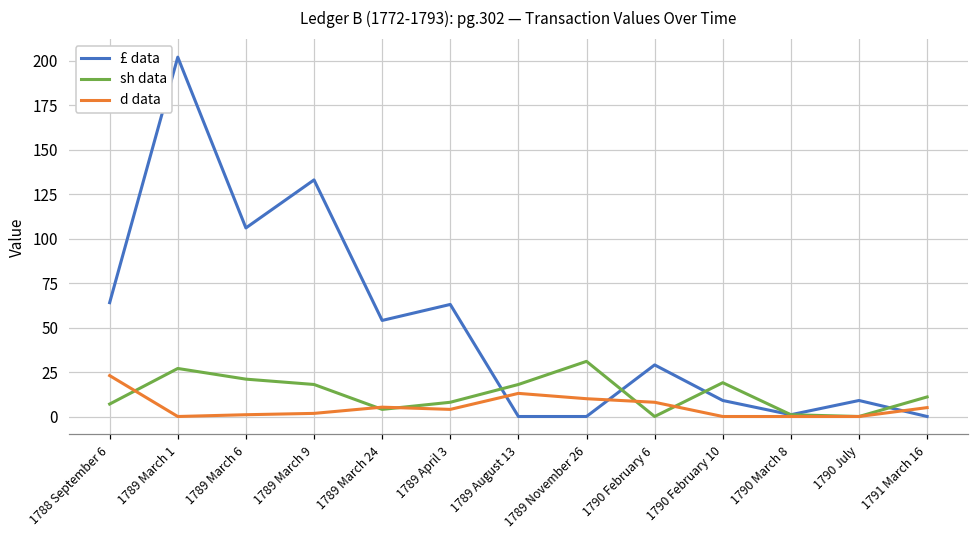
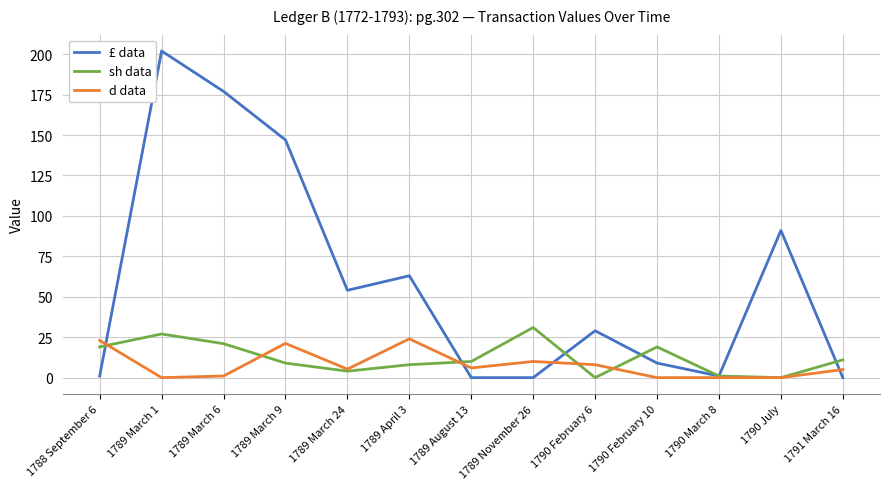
  {
    "£ data": {
-     "1788 September 6": 64,
+     "1788 September 6": 1,
      "1789 March 1": 202,
-     "1789 March 6": 106,
-     "1789 March 9": 133,
+     "1789 March 6": 177,
+     "1789 March 9": 147,
      "1789 March 24": 54,
      "1789 April 3": 63,
      "1789 August 13": 0,
      "1789 November 26": 0,
      "1790 February 6": 29,
      "1790 February 10": 9,
-     "1790 July": 9,
+     "1790 July": 91,
      "1791 March 16": 0
    },
    "sh data": {
-     "1788 September 6": 7,
+     "1788 September 6": 19,
      "1789 March 1": 27,
      "1789 March 6": 21,
-     "1789 March 9": 18,
+     "1789 March 9": 9,
      "1789 April 3": 8,
-     "1789 August 13": 18,
+     "1789 August 13": 10,
      "1789 November 26": 31,
      "1790 February 6": 0,
      "1790 February 10": 19,
      "1791 March 16": 11
    },
    "d data": {
      "1788 September 6": 23,
      "1789 March 1": 0,
      "1789 March 6": 1,
-     "1789 March 9": 2,
-     "1789 April 3": 4,
-     "1789 August 13": 13,
+     "1789 March 9": 21,
+     "1789 April 3": 24,
+     "1789 August 13": 6,
      "1789 November 26": 10,
      "1790 February 6": 8,
      "1790 February 10": 0,
      "1791 March 16": 5
    }
  }
